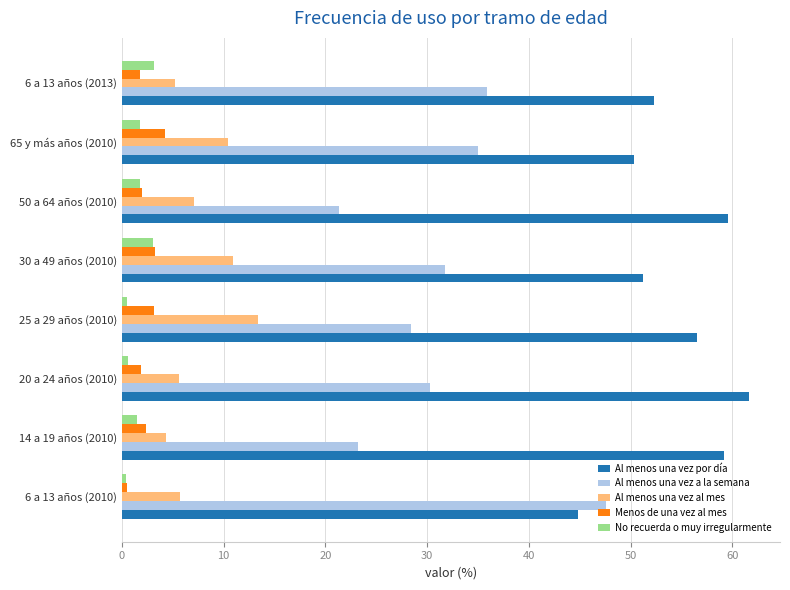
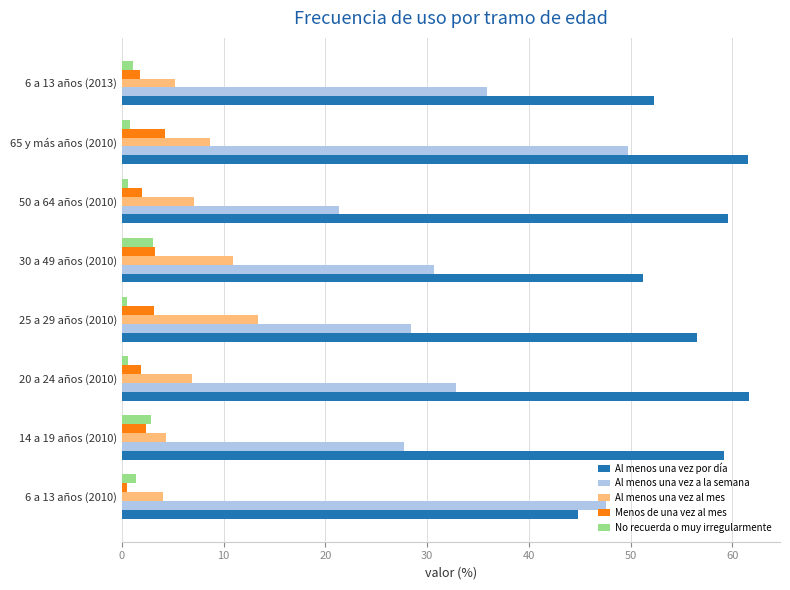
  {
    "Al menos una vez por día": {
      "6 a 13 años (2013)": 52.3,
-     "65 y más años (2010)": 50.3,
+     "65 y más años (2010)": 61.5,
      "50 a 64 años (2010)": 59.6,
      "30 a 49 años (2010)": 51.2,
      "25 a 29 años (2010)": 56.5,
      "20 a 24 años (2010)": 61.6,
      "14 a 19 años (2010)": 59.2,
      "6 a 13 años (2010)": 44.8
    },
    "Al menos una vez a la semana": {
      "6 a 13 años (2013)": 35.9,
-     "65 y más años (2010)": 35.0,
+     "65 y más años (2010)": 49.7,
      "50 a 64 años (2010)": 21.3,
-     "30 a 49 años (2010)": 31.8,
+     "30 a 49 años (2010)": 30.7,
      "25 a 29 años (2010)": 28.4,
-     "20 a 24 años (2010)": 30.3,
-     "14 a 19 años (2010)": 23.2,
+     "20 a 24 años (2010)": 32.8,
+     "14 a 19 años (2010)": 27.7,
      "6 a 13 años (2010)": 47.6
    },
    "Al menos una vez al mes": {
      "6 a 13 años (2013)": 5.2,
-     "65 y más años (2010)": 10.4,
+     "65 y más años (2010)": 8.7,
      "50 a 64 años (2010)": 7.1,
      "30 a 49 años (2010)": 10.9,
      "25 a 29 años (2010)": 13.4,
-     "20 a 24 años (2010)": 5.6,
+     "20 a 24 años (2010)": 6.9,
      "14 a 19 años (2010)": 4.3,
-     "6 a 13 años (2010)": 5.7
+     "6 a 13 años (2010)": 4.0
    },
    "Menos de una vez al mes": {
      "6 a 13 años (2013)": 1.8,
      "65 y más años (2010)": 4.2,
      "50 a 64 años (2010)": 2.0,
      "30 a 49 años (2010)": 3.3,
      "25 a 29 años (2010)": 3.2,
      "20 a 24 años (2010)": 1.9,
      "14 a 19 años (2010)": 2.4,
      "6 a 13 años (2010)": 0.5
    },
    "No recuerda o muy irregularmente": {
-     "6 a 13 años (2013)": 3.2,
-     "65 y más años (2010)": 1.8,
-     "50 a 64 años (2010)": 1.8,
+     "6 a 13 años (2013)": 1.1,
+     "65 y más años (2010)": 0.8,
+     "50 a 64 años (2010)": 0.6,
      "30 a 49 años (2010)": 3.1,
      "25 a 29 años (2010)": 0.5,
      "20 a 24 años (2010)": 0.6,
-     "14 a 19 años (2010)": 1.5,
-     "6 a 13 años (2010)": 0.4
+     "14 a 19 años (2010)": 2.9,
+     "6 a 13 años (2010)": 1.4
    }
  }
